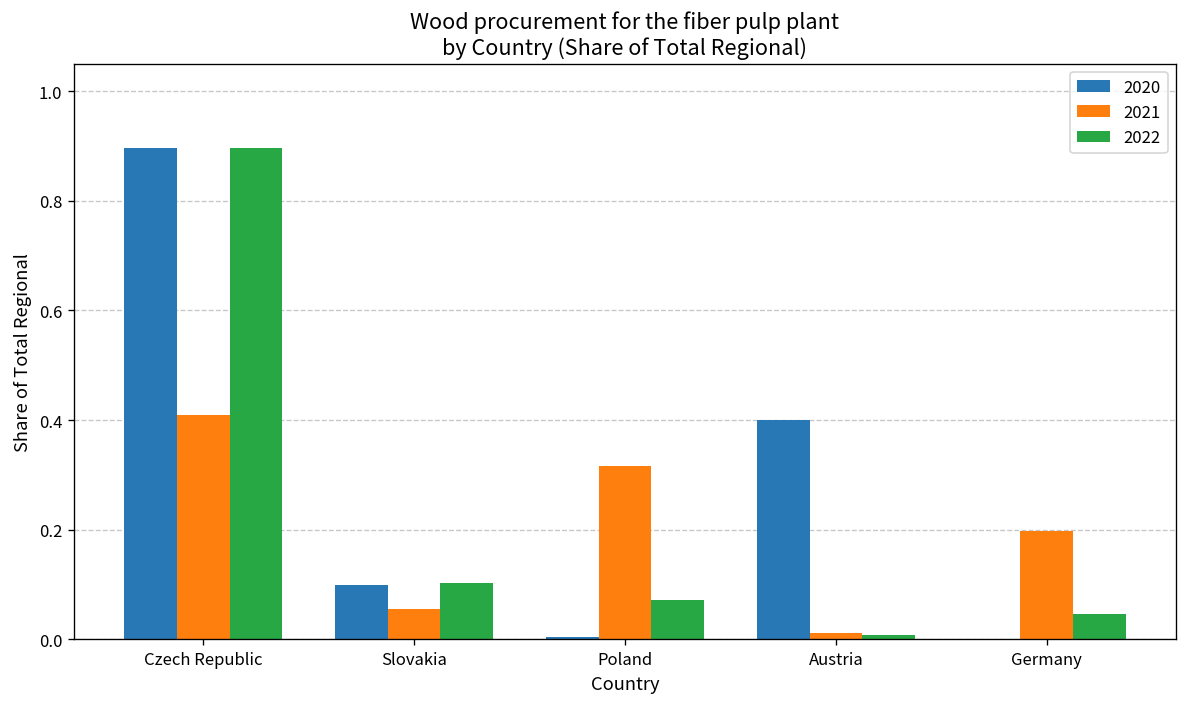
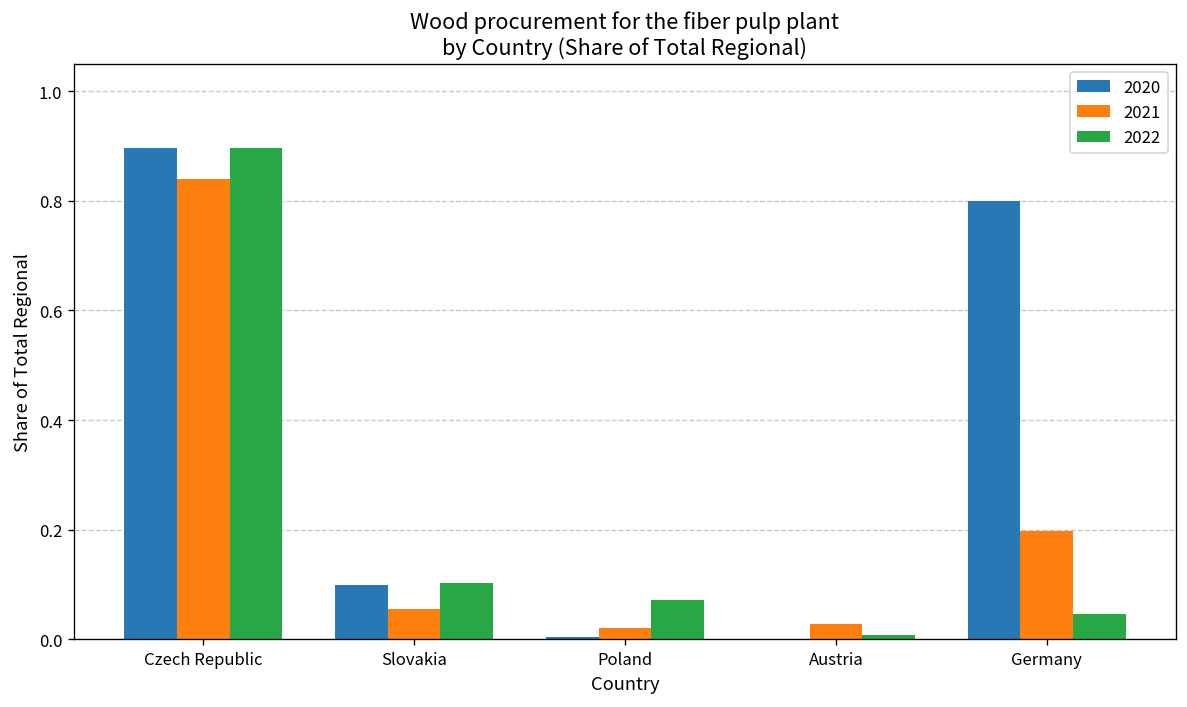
  {
    "2020": {
      "Czech Republic": 0.9,
      "Slovakia": 0.1,
-     "Austria": 0.4,
-     "Germany": 0.0
+     "Austria": 0.0,
+     "Germany": 0.8
    },
    "2021": {
-     "Czech Republic": 0.41,
+     "Czech Republic": 0.84,
      "Slovakia": 0.06,
-     "Poland": 0.32,
-     "Austria": 0.01,
+     "Poland": 0.02,
+     "Austria": 0.03,
      "Germany": 0.20
    },
    "2022": {
      "Czech Republic": 0.90,
      "Slovakia": 0.10,
      "Poland": 0.07,
      "Austria": 0.01,
      "Germany": 0.05
    }
  }
